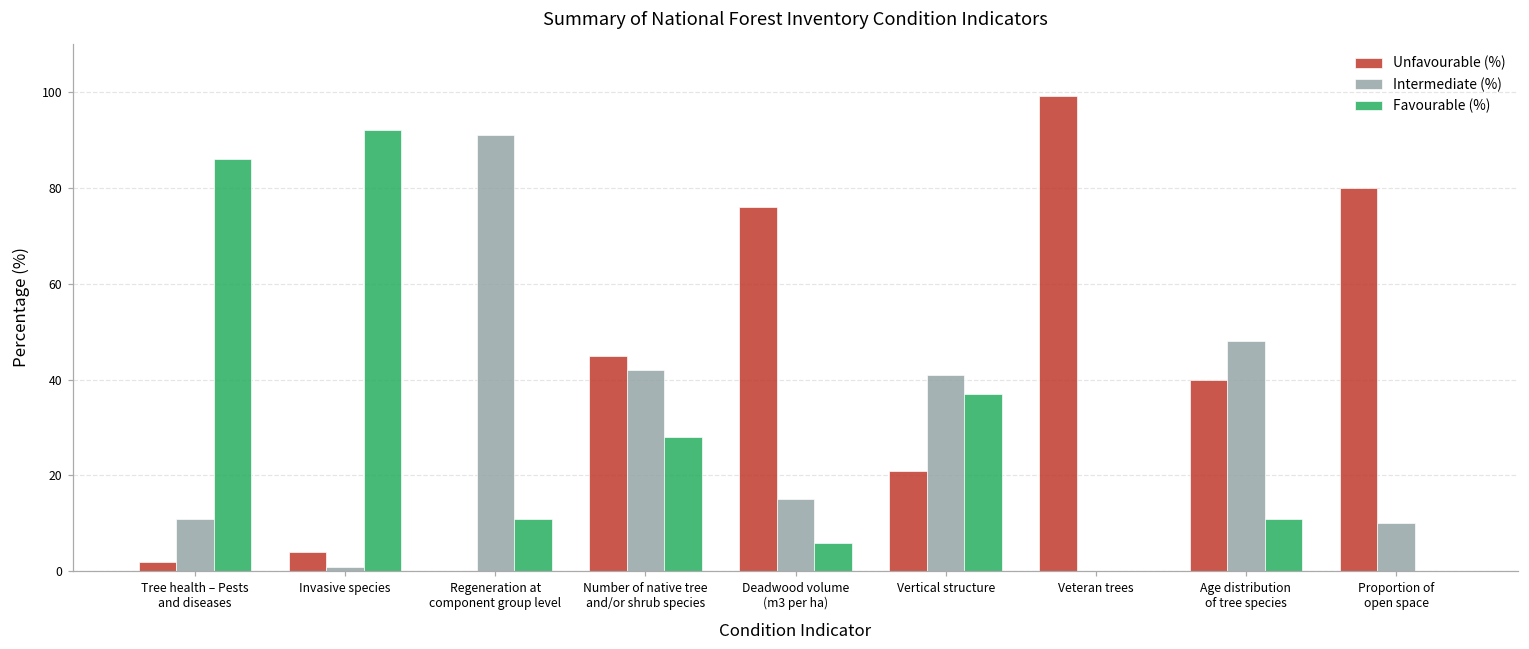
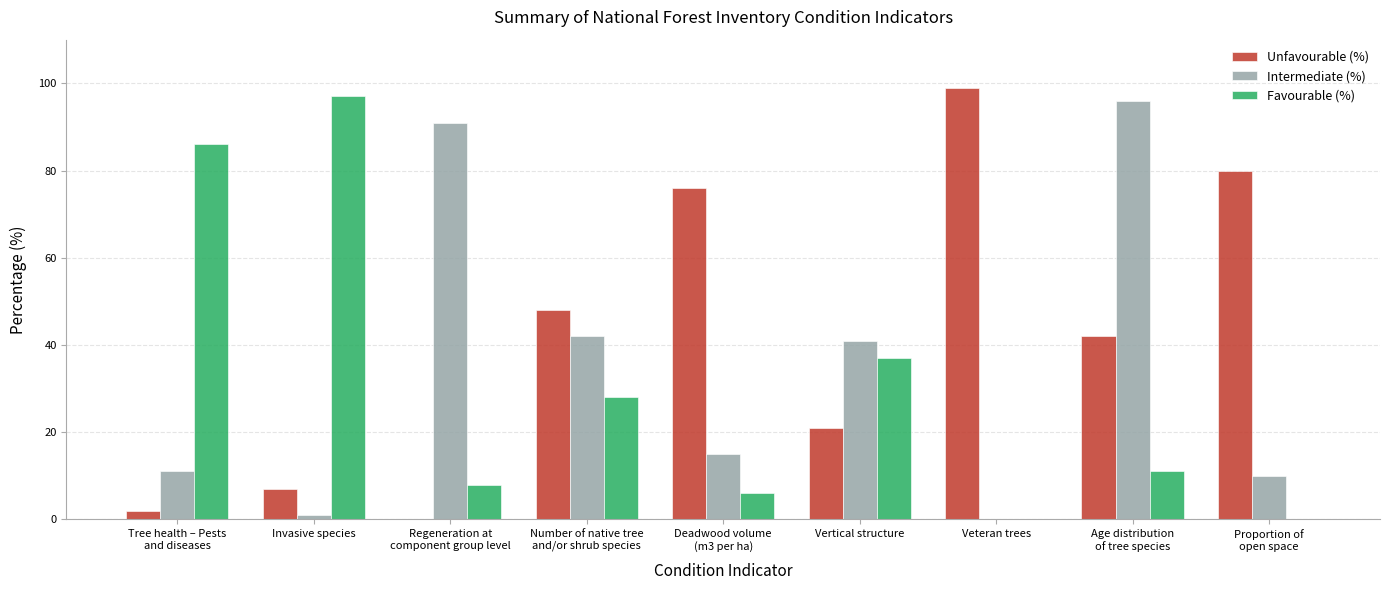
  {
    "Unfavourable (%)": {
      "Tree health – Pests and diseases": 2,
-     "Invasive species": 4,
+     "Invasive species": 7,
      "Regeneration at component group level": 0,
-     "Number of native tree and/or shrub species": 45,
+     "Number of native tree and/or shrub species": 48,
      "Deadwood volume (m3 per ha)": 76,
      "Vertical structure": 21,
      "Veteran trees": 99,
-     "Age distribution of tree species": 40,
+     "Age distribution of tree species": 42,
      "Proportion of open space": 80
    },
    "Intermediate (%)": {
      "Tree health – Pests and diseases": 11,
      "Invasive species": 1,
      "Regeneration at component group level": 91,
      "Number of native tree and/or shrub species": 42,
      "Deadwood volume (m3 per ha)": 15,
      "Vertical structure": 41,
      "Veteran trees": 0,
-     "Age distribution of tree species": 48,
+     "Age distribution of tree species": 96,
      "Proportion of open space": 10
    },
    "Favourable (%)": {
      "Tree health – Pests and diseases": 86,
-     "Invasive species": 92,
-     "Regeneration at component group level": 11,
+     "Invasive species": 97,
+     "Regeneration at component group level": 8,
      "Number of native tree and/or shrub species": 28,
      "Deadwood volume (m3 per ha)": 6,
      "Vertical structure": 37,
      "Veteran trees": 0,
      "Age distribution of tree species": 11,
      "Proportion of open space": 0
    }
  }
